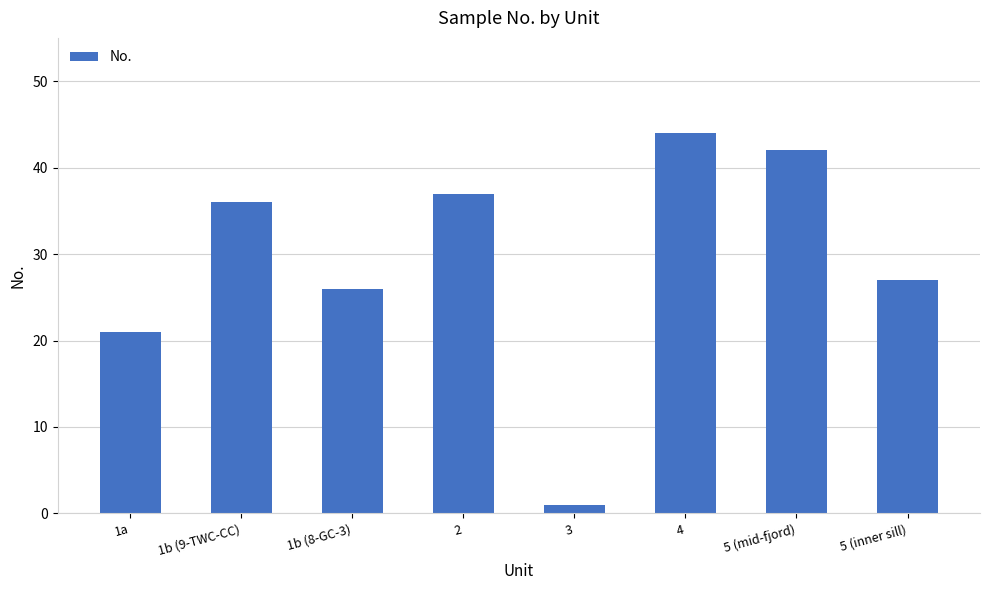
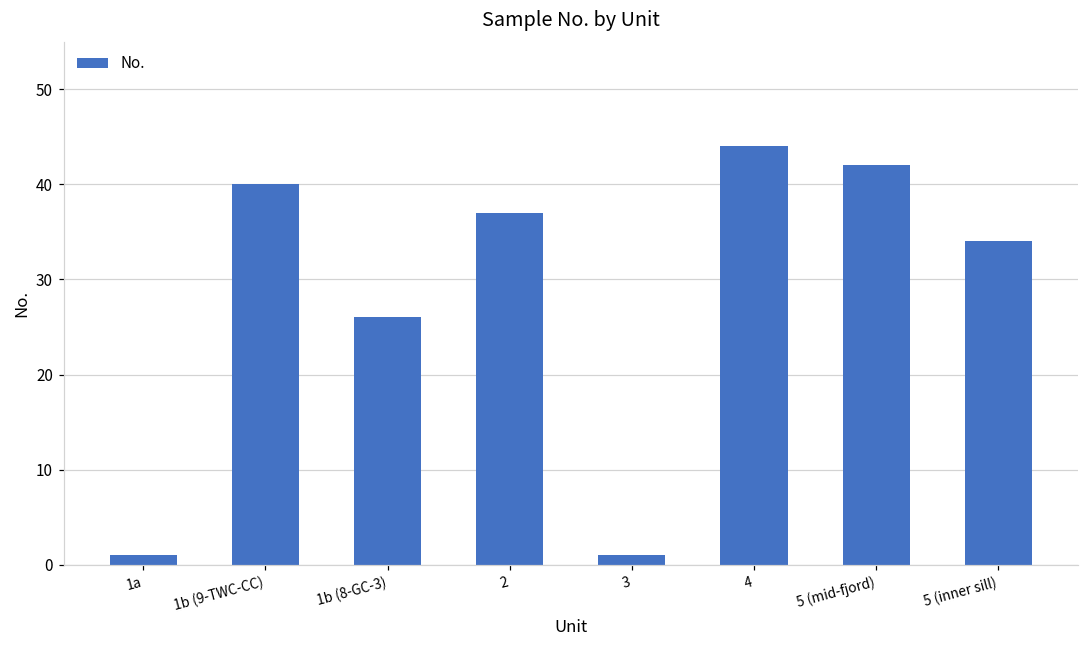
  {
-   "1a": 21,
-   "1b (9-TWC-CC)": 36,
+   "1a": 1,
+   "1b (9-TWC-CC)": 40,
    "1b (8-GC-3)": 26,
    "2": 37,
    "3": 1,
    "4": 44,
    "5 (mid-fjord)": 42,
-   "5 (inner sill)": 27
+   "5 (inner sill)": 34
  }
